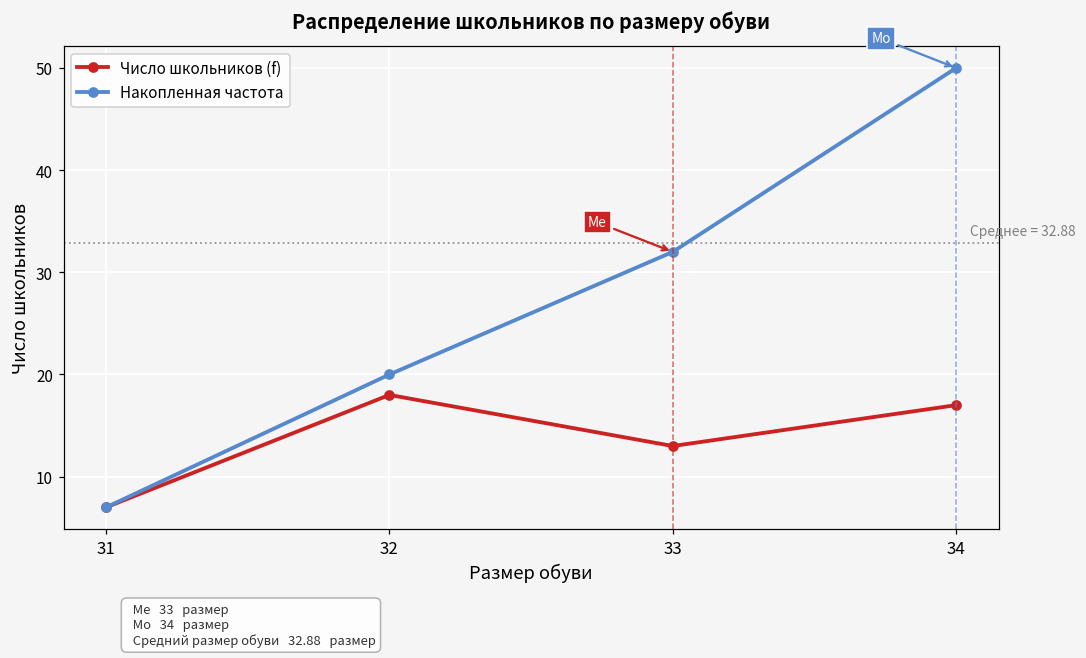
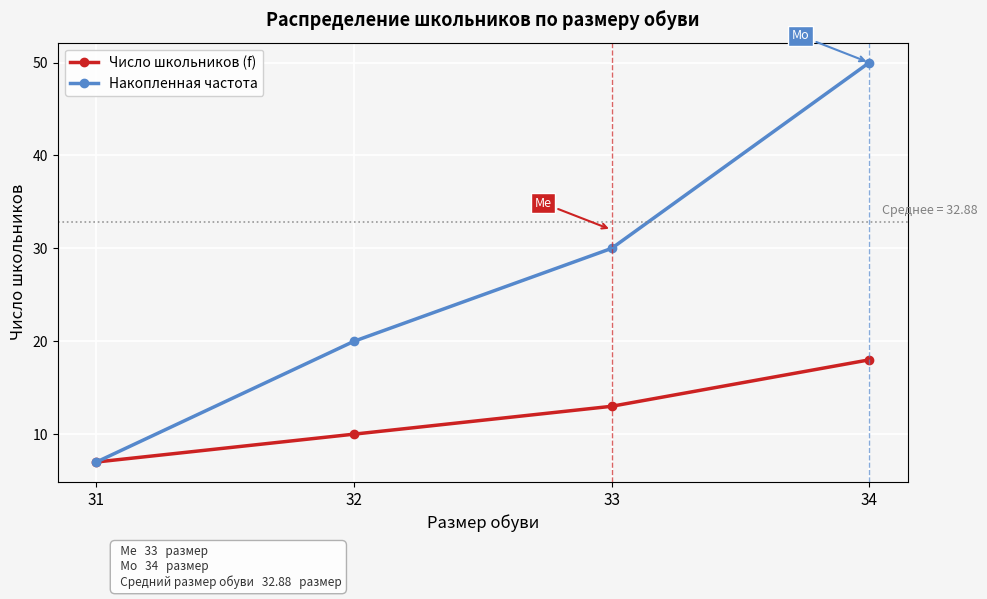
  {
    "Число школьников (f)": {
-     "32": 18,
+     "32": 10,
      "33": 13,
-     "34": 17
+     "34": 18
    },
    "Накопленная частота": {
      "32": 20,
-     "33": 32,
+     "33": 30,
      "34": 50
    }
  }
